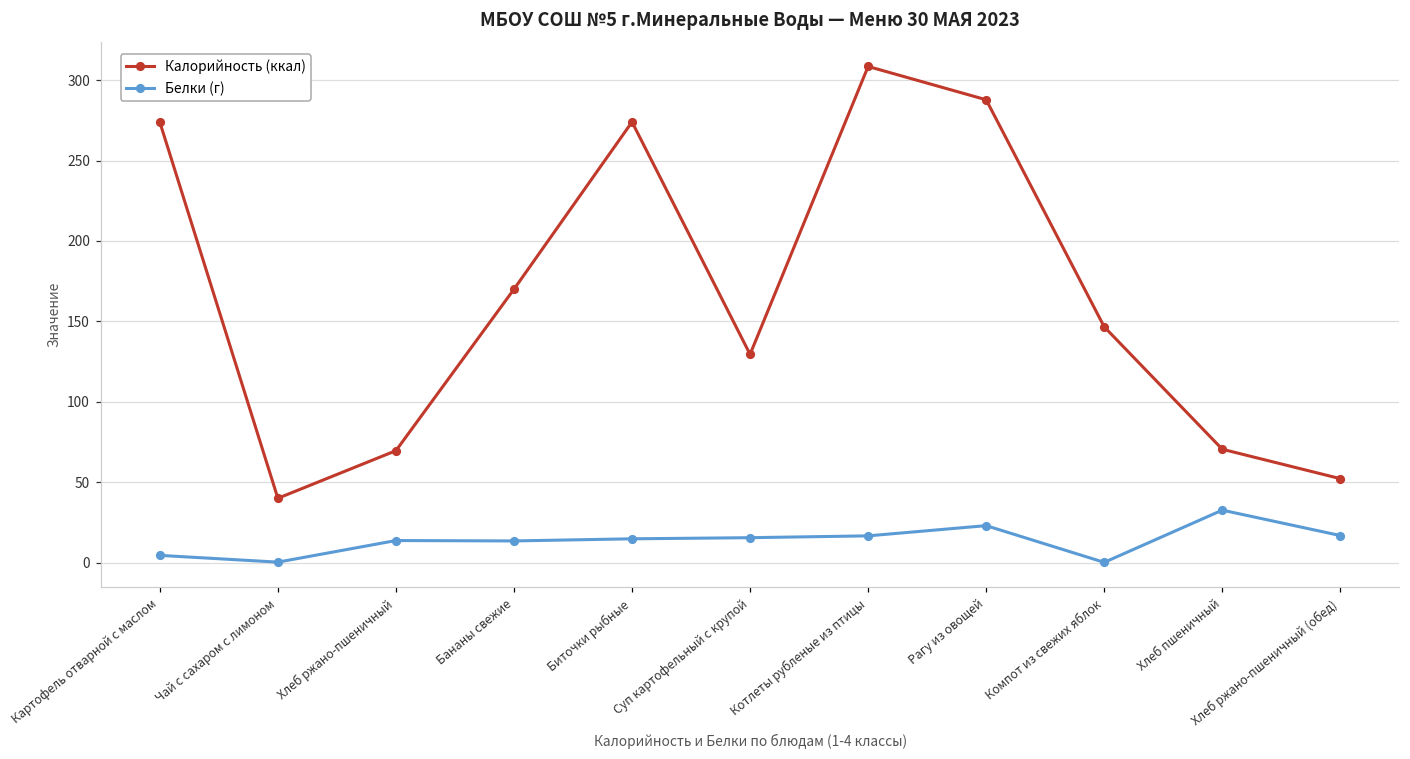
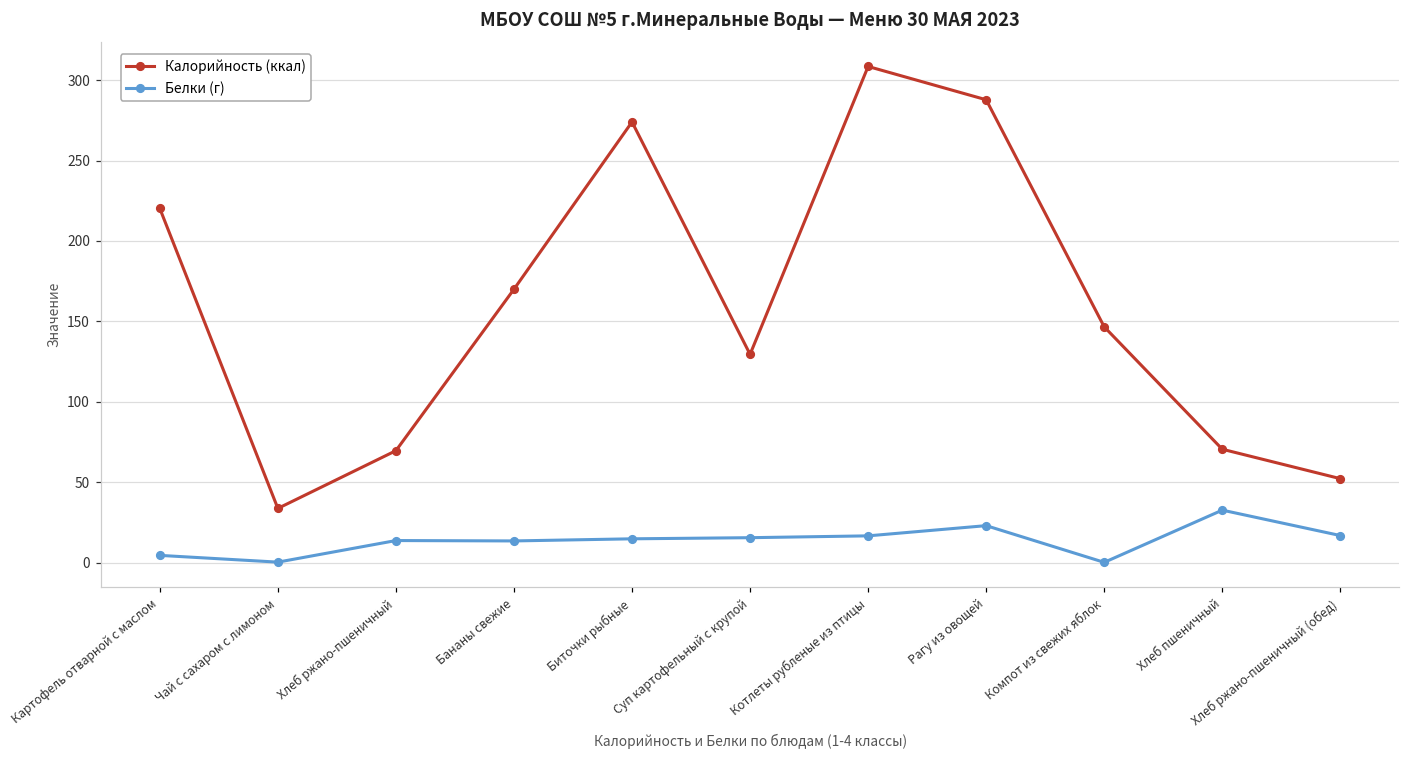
  {
    "Калорийность (ккал)": {
-     "Картофель отварной с маслом": 274,
-     "Чай с сахаром с лимоном": 40,
+     "Картофель отварной с маслом": 220,
+     "Чай с сахаром с лимоном": 34,
      "Хлеб ржано-пшеничный": 70,
      "Бананы свежие": 170,
      "Биточки рыбные": 274,
      "Суп картофельный с крупой": 130,
      "Котлеты рубленые из птицы": 309,
      "Рагу из овощей": 288,
      "Компот из свежих яблок": 147,
      "Хлеб пшеничный": 71,
      "Хлеб ржано-пшеничный (обед)": 52
    },
    "Белки (г)": {
      "Картофель отварной с маслом": 5,
      "Чай с сахаром с лимоном": 0,
      "Хлеб ржано-пшеничный": 14,
      "Бананы свежие": 13,
      "Биточки рыбные": 15,
      "Суп картофельный с крупой": 16,
      "Котлеты рубленые из птицы": 17,
      "Рагу из овощей": 23,
      "Компот из свежих яблок": 0,
      "Хлеб пшеничный": 33,
      "Хлеб ржано-пшеничный (обед)": 17
    }
  }
